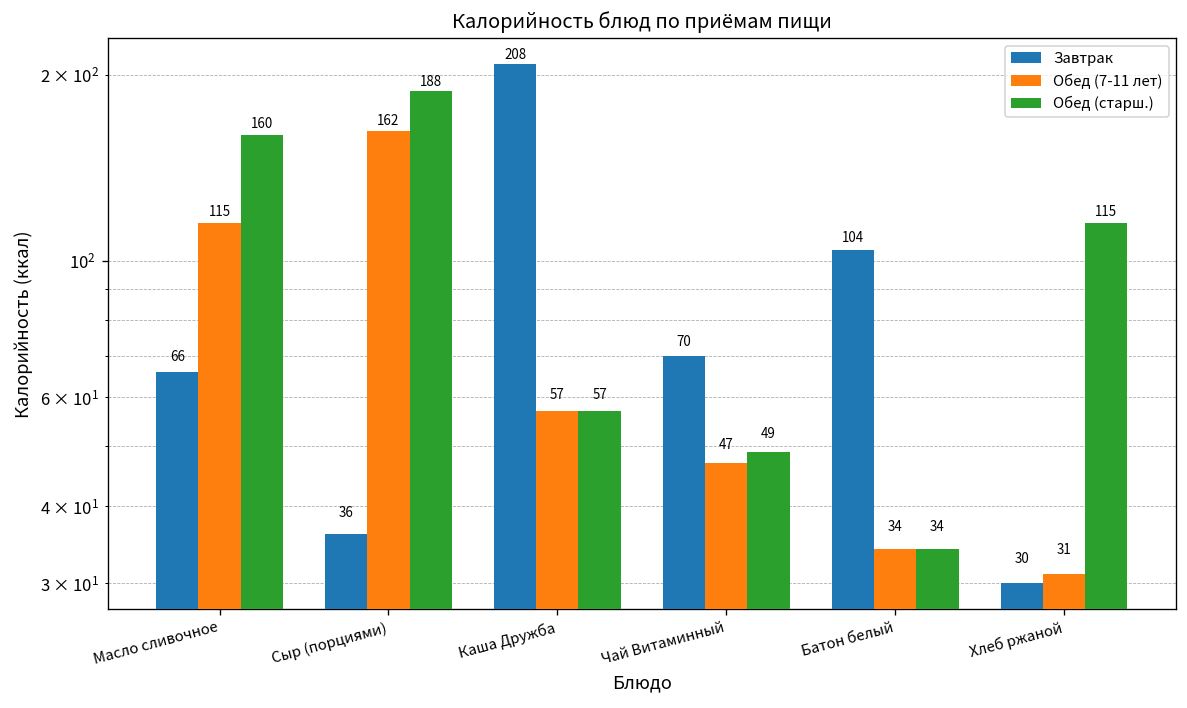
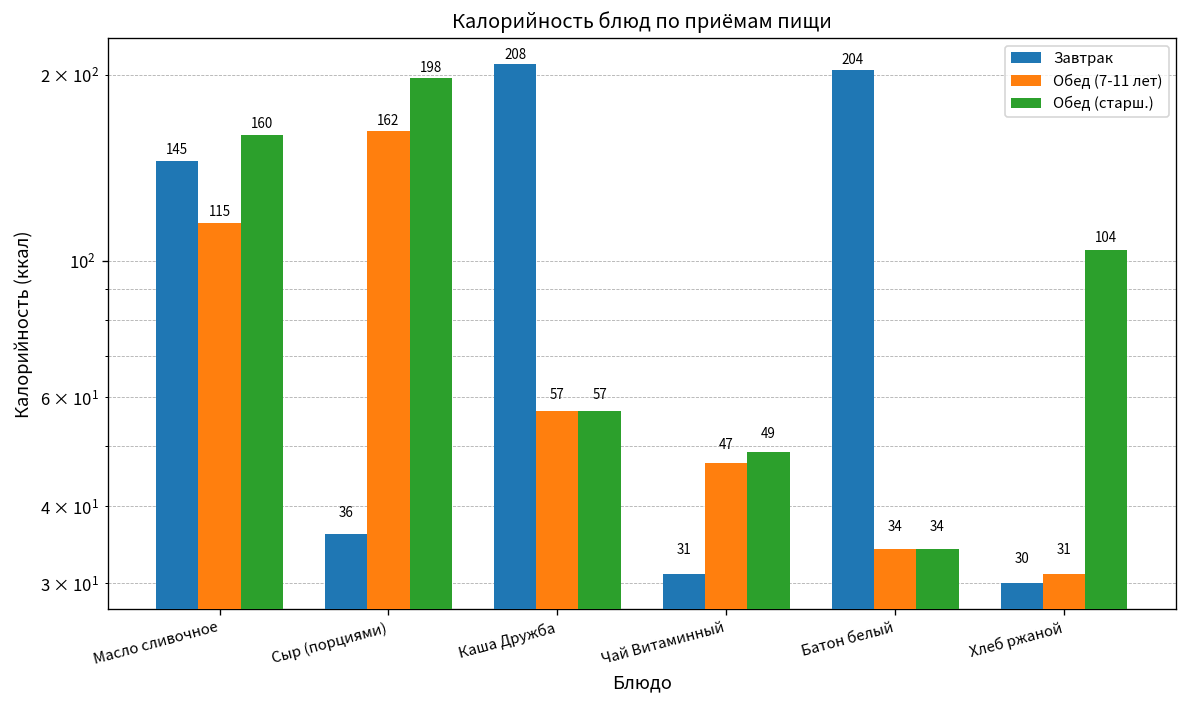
  {
    "Завтрак": {
-     "Масло сливочное": 66,
+     "Масло сливочное": 145,
      "Сыр (порциями)": 36,
      "Каша Дружба": 208,
-     "Чай Витаминный": 70,
-     "Батон белый": 104,
+     "Чай Витаминный": 31,
+     "Батон белый": 204,
      "Хлеб ржаной": 30
    },
    "Обед (7-11 лет)": {
      "Масло сливочное": 115,
      "Сыр (порциями)": 162,
      "Каша Дружба": 57,
      "Чай Витаминный": 47,
      "Батон белый": 34,
      "Хлеб ржаной": 31
    },
    "Обед (старш.)": {
      "Масло сливочное": 160,
-     "Сыр (порциями)": 188,
+     "Сыр (порциями)": 198,
      "Каша Дружба": 57,
      "Чай Витаминный": 49,
      "Батон белый": 34,
-     "Хлеб ржаной": 115
+     "Хлеб ржаной": 104
    }
  }
